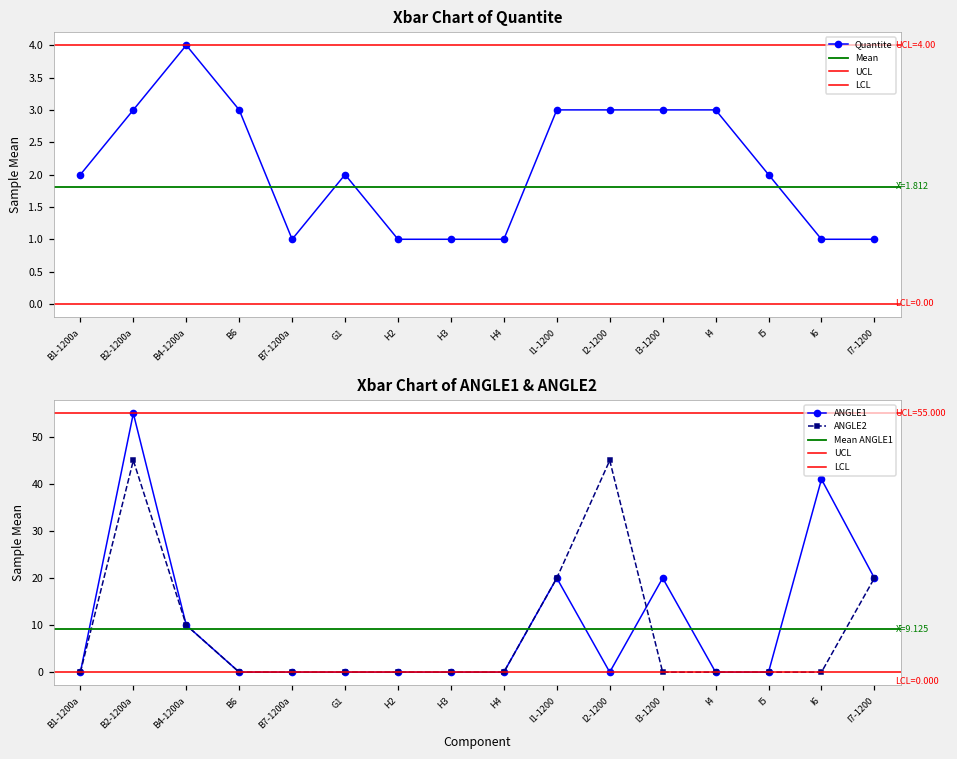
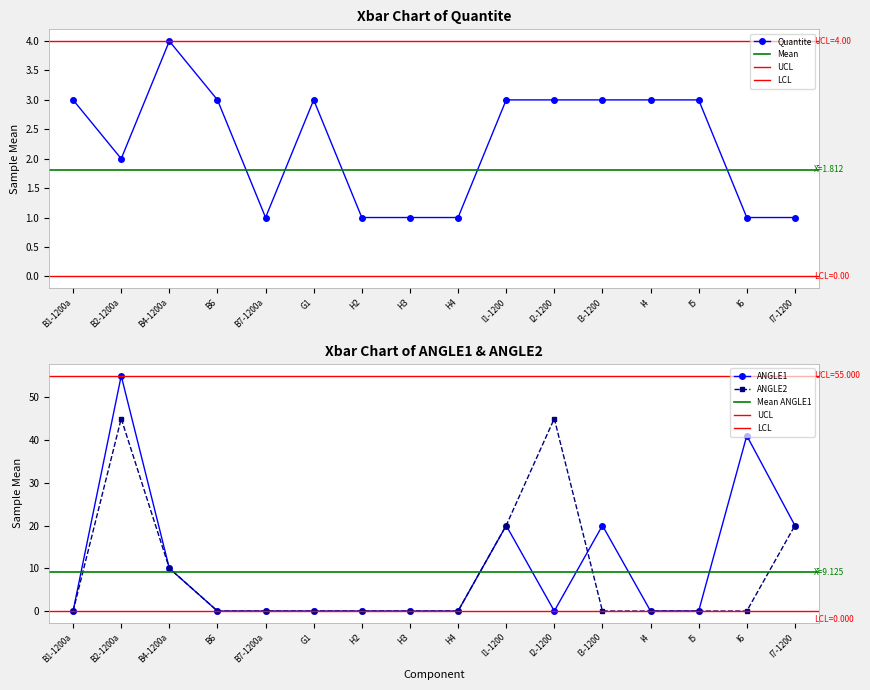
  {
    "Xbar Chart of Quantite": {
-     "B1-1200a": 2,
-     "B2-1200a": 3,
+     "B1-1200a": 3,
+     "B2-1200a": 2,
      "B4-1200a": 4,
      "B6": 3,
      "B7-1200a": 1,
-     "G1": 2,
+     "G1": 3,
      "H2": 1,
      "H3": 1,
      "H4": 1,
      "I1-1200": 3,
      "I2-1200": 3,
      "I3-1200": 3,
      "I4": 3,
-     "I5": 2,
+     "I5": 3,
      "I6": 1,
      "I7-1200": 1
    },
    "Xbar Chart of ANGLE1 & ANGLE2": {
      "ANGLE1": {
        "B2-1200a": 55,
        "I2-1200": 0,
        "I3-1200": 20
      },
      "ANGLE2": {
        "B2-1200a": 45,
        "I2-1200": 45,
        "I3-1200": 0,
        "I6": 0
      }
    }
  }
